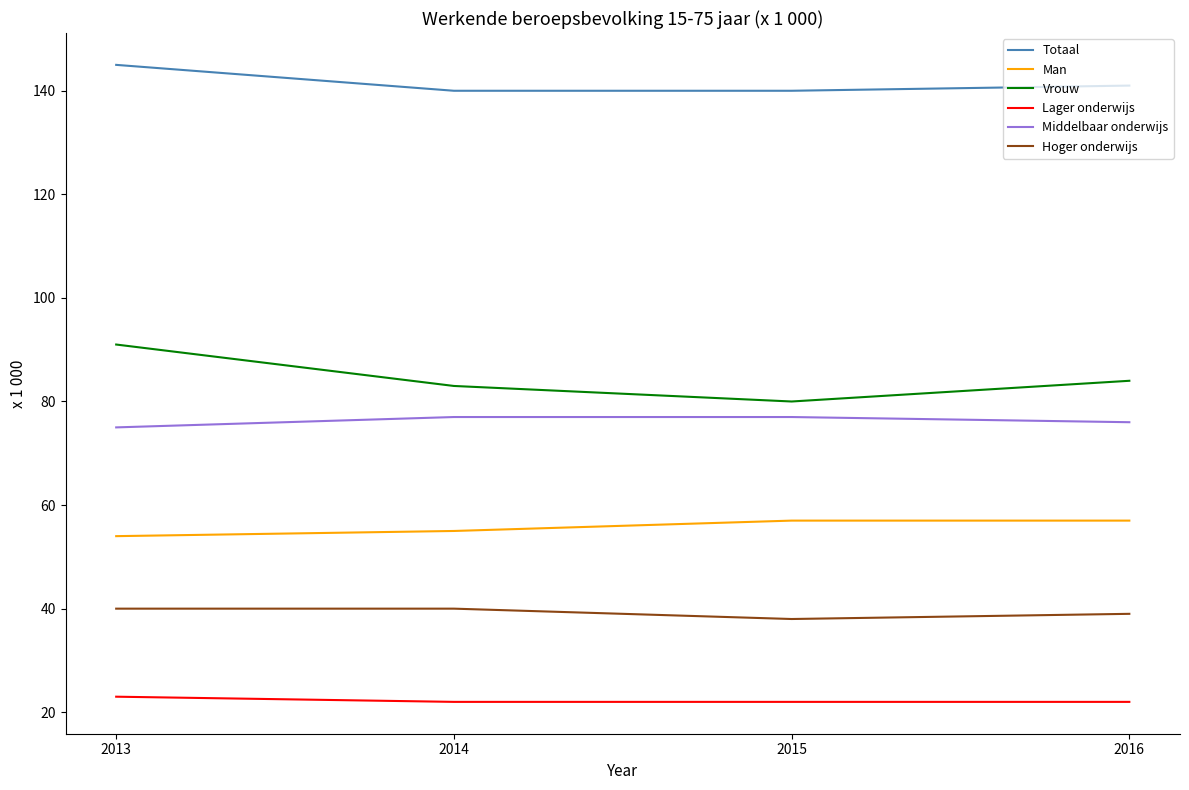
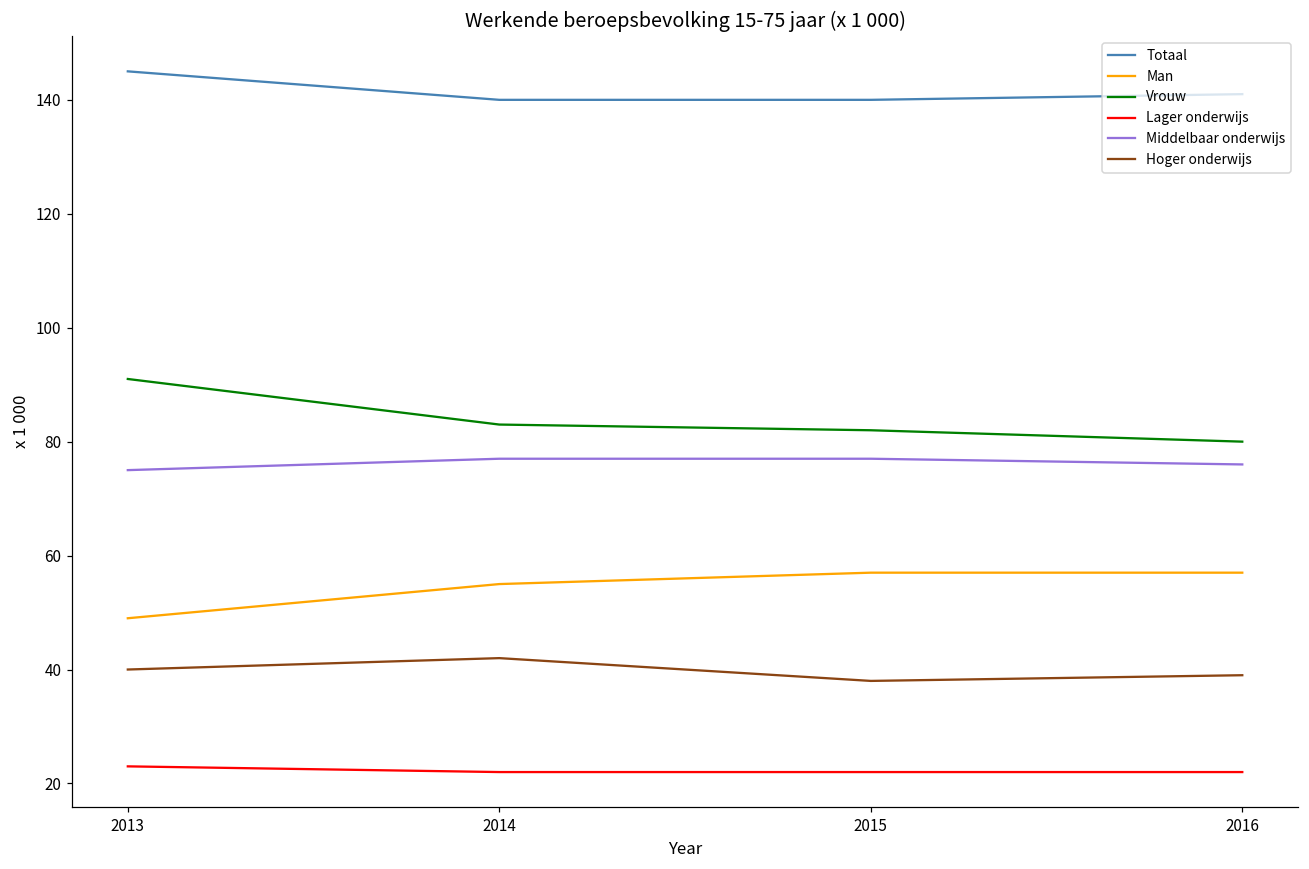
  {
    "Totaal": {
      "2013": 145,
      "2014": 140,
      "2015": 140
    },
    "Man": {
-     "2013": 54,
+     "2013": 49,
      "2014": 55,
      "2015": 57,
      "2016": 57
    },
    "Vrouw": {
      "2013": 91,
      "2014": 83,
-     "2015": 80,
-     "2016": 84
+     "2015": 82,
+     "2016": 80
    },
    "Lager onderwijs": {
      "2013": 23,
      "2014": 22,
      "2015": 22,
      "2016": 22
    },
    "Middelbaar onderwijs": {
      "2013": 75,
      "2014": 77,
      "2015": 77,
      "2016": 76
    },
    "Hoger onderwijs": {
      "2013": 40,
-     "2014": 40,
+     "2014": 42,
      "2015": 38,
      "2016": 39
    }
  }
